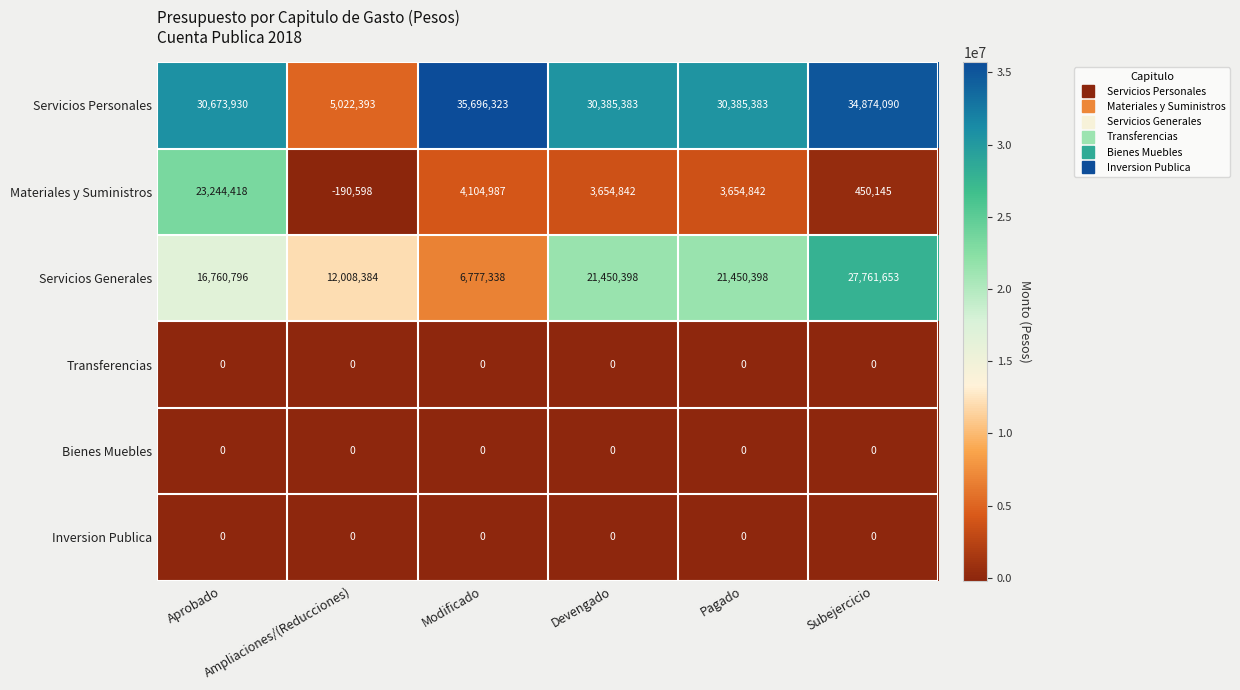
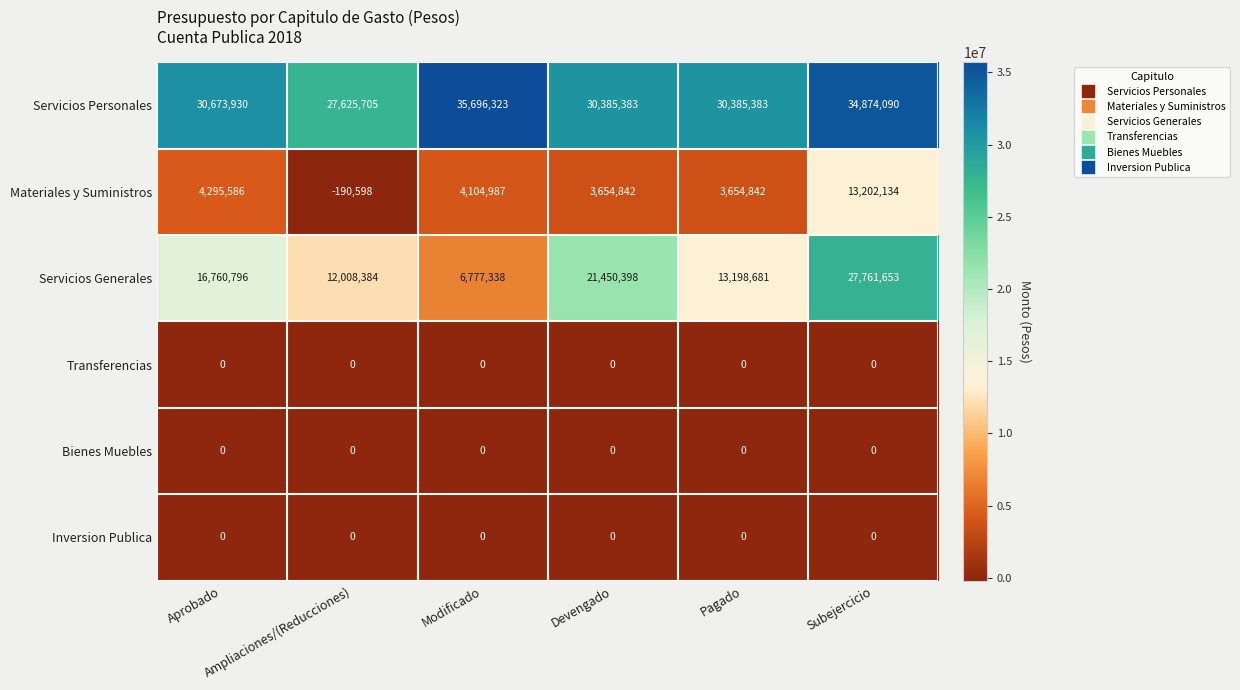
  {
    "Servicios Personales": {
      "Aprobado": "30,673,930",
-     "Ampliaciones/(Reducciones)": "5,022,393",
+     "Ampliaciones/(Reducciones)": "27,625,705",
      "Modificado": "35,696,323",
      "Devengado": "30,385,383",
      "Pagado": "30,385,383",
      "Subejercicio": "34,874,090"
    },
    "Materiales y Suministros": {
-     "Aprobado": "23,244,418",
+     "Aprobado": "4,295,586",
      "Ampliaciones/(Reducciones)": "-190,598",
      "Modificado": "4,104,987",
      "Devengado": "3,654,842",
      "Pagado": "3,654,842",
-     "Subejercicio": "450,145"
+     "Subejercicio": "13,202,134"
    },
    "Servicios Generales": {
      "Aprobado": "16,760,796",
      "Ampliaciones/(Reducciones)": "12,008,384",
      "Modificado": "6,777,338",
      "Devengado": "21,450,398",
-     "Pagado": "21,450,398",
+     "Pagado": "13,198,681",
      "Subejercicio": "27,761,653"
    },
    "Transferencias": {
      "Aprobado": "0",
      "Ampliaciones/(Reducciones)": "0",
      "Modificado": "0",
      "Devengado": "0",
      "Pagado": "0",
      "Subejercicio": "0"
    },
    "Bienes Muebles": {
      "Aprobado": "0",
      "Ampliaciones/(Reducciones)": "0",
      "Modificado": "0",
      "Devengado": "0",
      "Pagado": "0",
      "Subejercicio": "0"
    },
    "Inversion Publica": {
      "Aprobado": "0",
      "Ampliaciones/(Reducciones)": "0",
      "Modificado": "0",
      "Devengado": "0",
      "Pagado": "0",
      "Subejercicio": "0"
    }
  }
